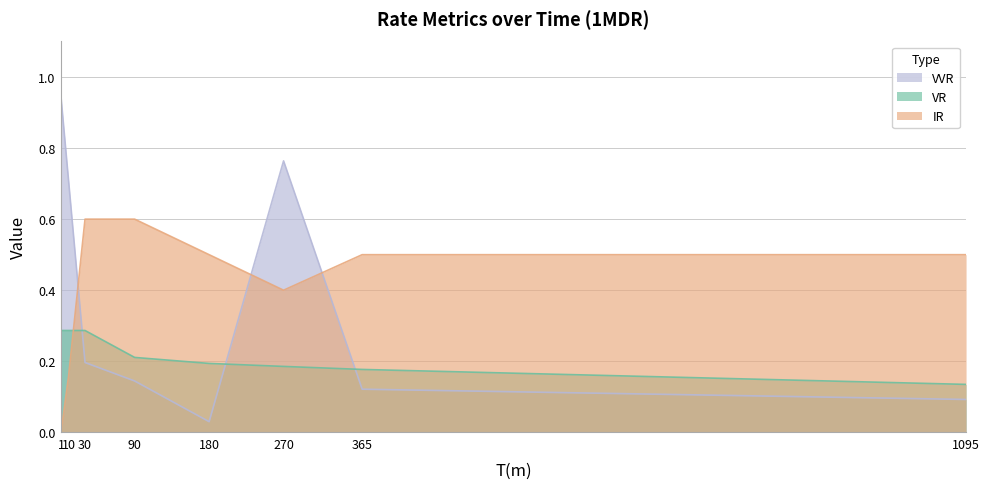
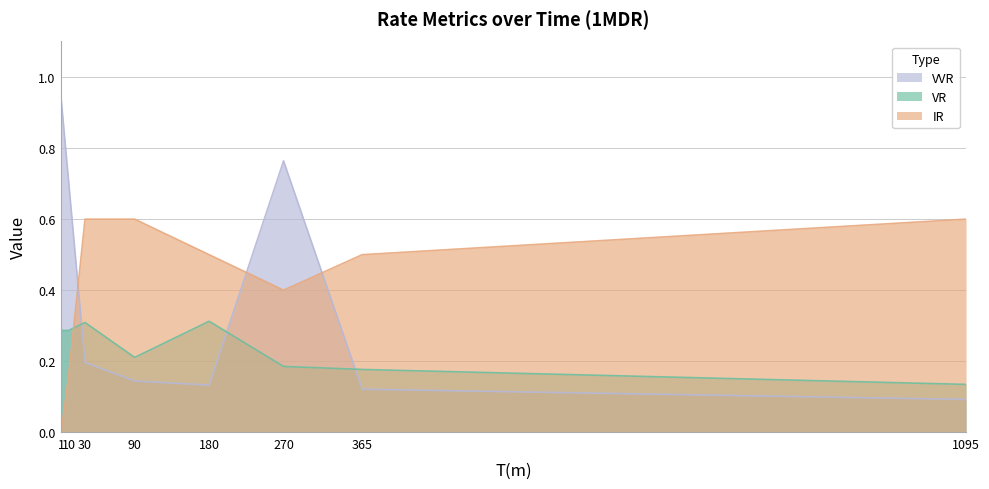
  {
    "VVR": {
      "30": 0.20,
      "90": 0.14,
-     "180": 0.03,
+     "180": 0.13,
      "270": 0.76,
      "365": 0.12,
      "1095": 0.09
    },
    "VR": {
-     "30": 0.29,
+     "30": 0.31,
      "90": 0.21,
-     "180": 0.19,
+     "180": 0.31,
      "270": 0.19,
      "365": 0.18,
      "1095": 0.13
    },
    "IR": {
      "30": 0.6,
      "90": 0.6,
      "180": 0.5,
      "270": 0.4,
      "365": 0.5,
-     "1095": 0.5
+     "1095": 0.6
    }
  }
